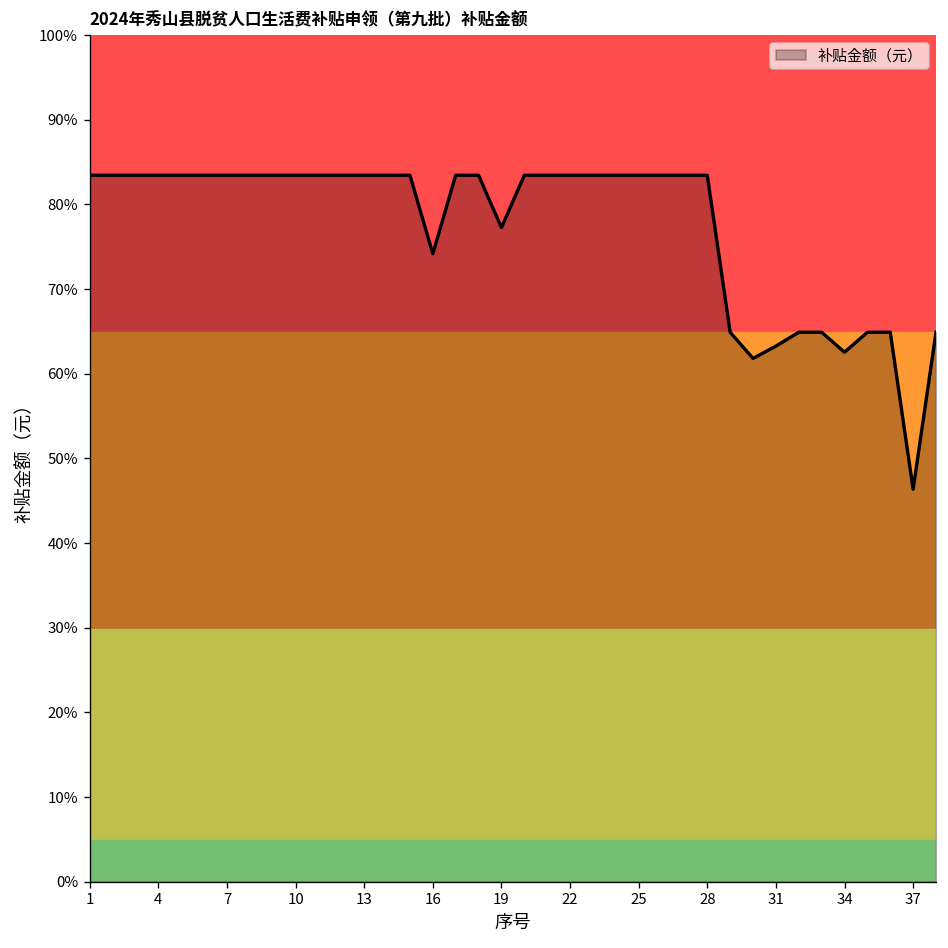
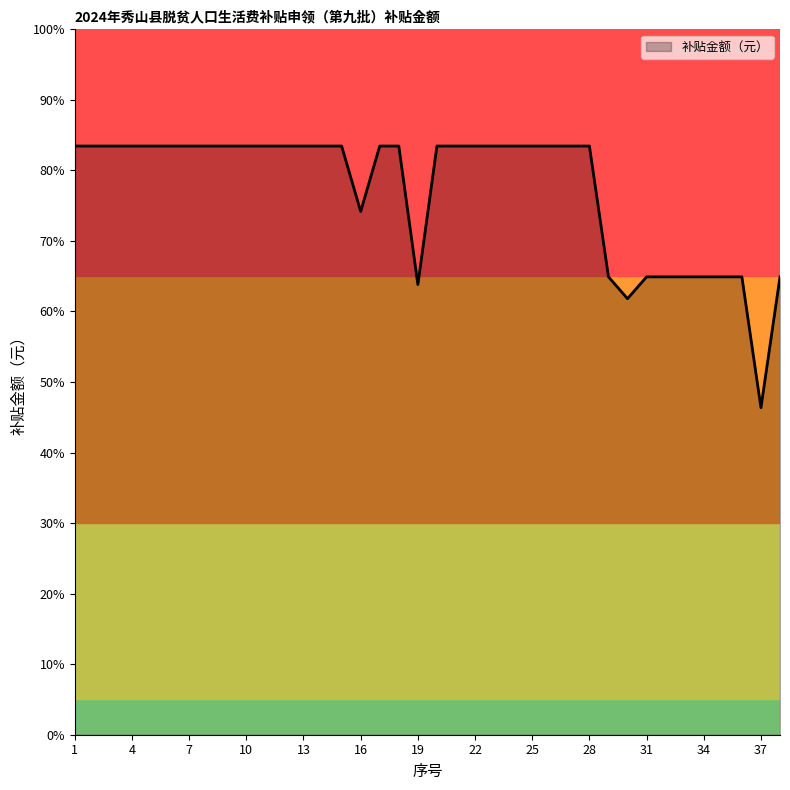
  {
    "1": "83%",
    "4": "83%",
    "7": "83%",
    "10": "83%",
    "13": "83%",
    "16": "74%",
-   "19": "77%",
+   "19": "64%",
    "22": "83%",
    "25": "83%",
    "28": "83%",
-   "31": "63%",
-   "34": "63%",
+   "31": "65%",
+   "34": "65%",
    "37": "46%"
  }
